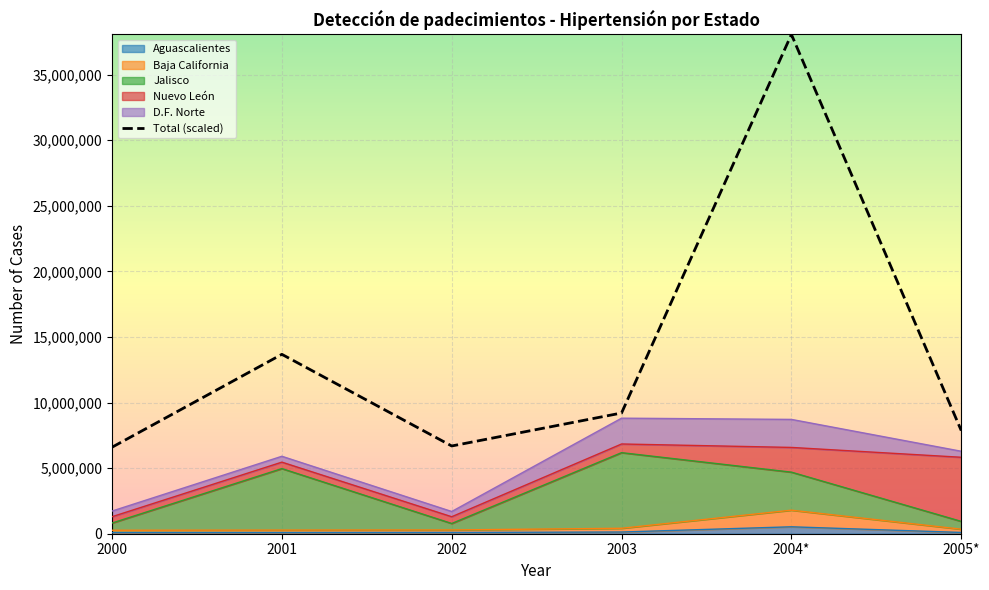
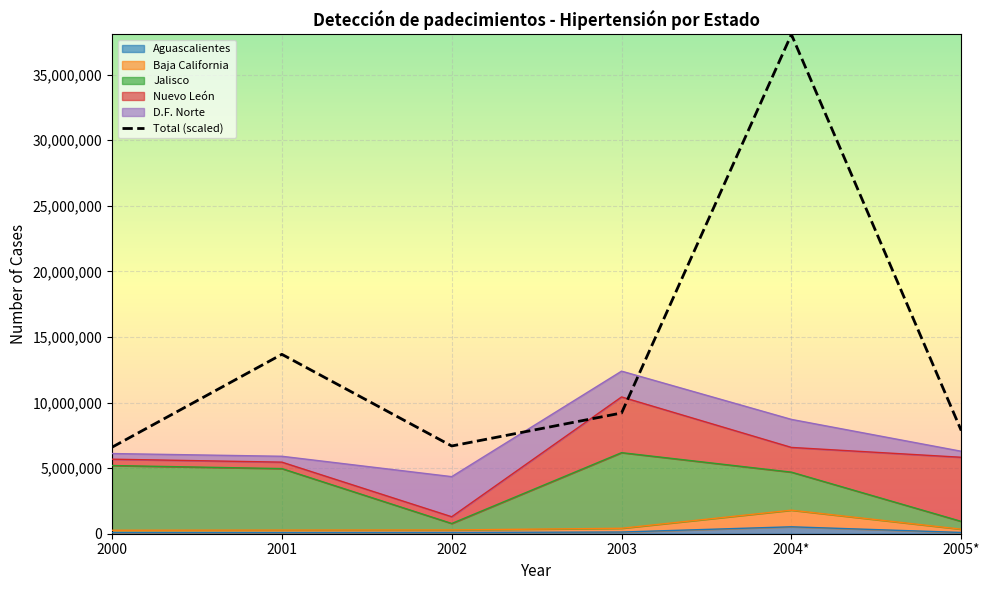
  {
    "Aguascalientes": {
      "2002": "100,000",
      "2003": "100,000",
      "2004*": "500,000",
      "2005*": "100,000"
    },
    "Baja California": {
      "2002": "200,000",
      "2003": "300,000",
      "2004*": "1,300,000",
      "2005*": "200,000"
    },
    "Jalisco": {
-     "2000": "500,000",
+     "2000": "4,900,000",
      "2001": "4,700,000",
      "2002": "500,000",
      "2003": "5,800,000",
      "2004*": "2,900,000",
      "2005*": "600,000"
    },
    "Nuevo León": {
      "2000": "500,000",
      "2001": "500,000",
      "2002": "500,000",
-     "2003": "700,000",
+     "2003": "4,200,000",
      "2004*": "1,900,000",
      "2005*": "4,900,000"
    },
    "D.F. Norte": {
      "2000": "400,000",
      "2001": "400,000",
-     "2002": "400,000",
+     "2002": "3,100,000",
      "2003": "2,000,000",
      "2004*": "2,100,000",
      "2005*": "500,000"
    },
    "Total (scaled)": {
      "2000": "6,600,000",
      "2001": "13,700,000",
      "2002": "6,700,000",
      "2003": "9,200,000",
      "2004*": "38,100,000",
      "2005*": "7,900,000"
    }
  }
